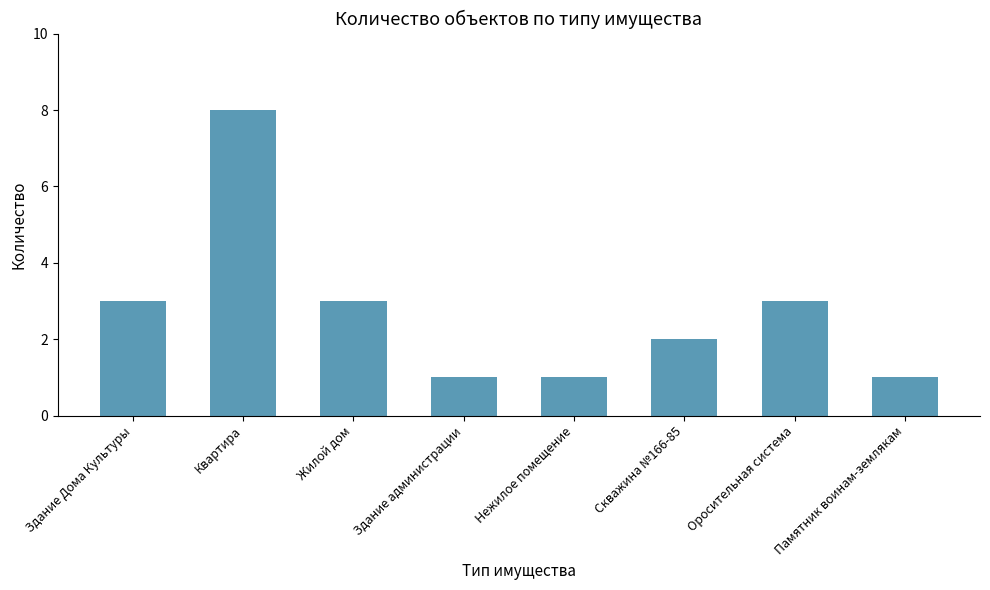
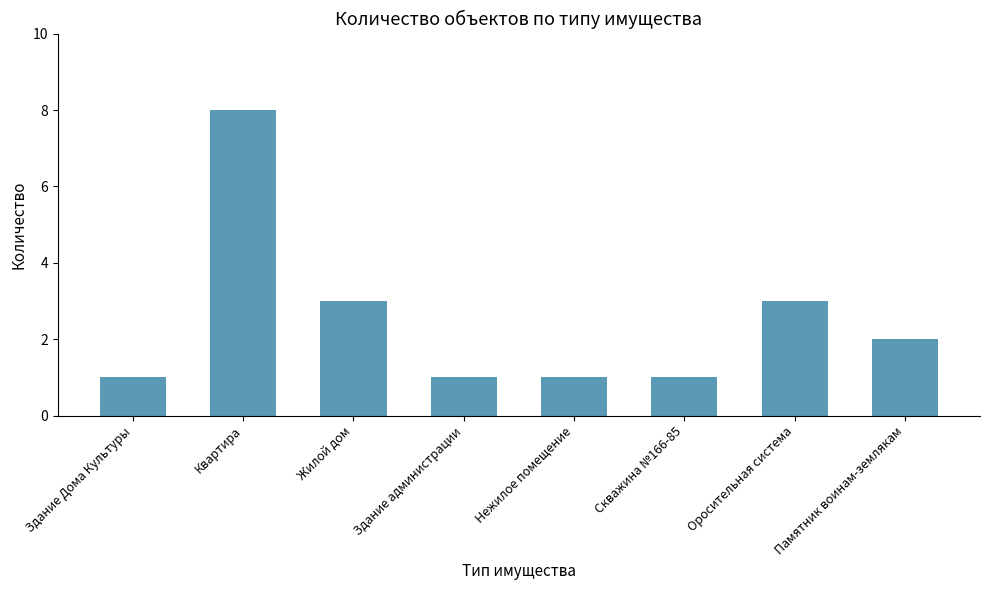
  {
-   "Здание Дома Культуры": 3,
+   "Здание Дома Культуры": 1,
    "Квартира": 8,
    "Жилой дом": 3,
    "Здание администрации": 1,
    "Нежилое помещение": 1,
-   "Скважина №166-85": 2,
+   "Скважина №166-85": 1,
    "Оросительная система": 3,
-   "Памятник воинам-землякам": 1
+   "Памятник воинам-землякам": 2
  }
